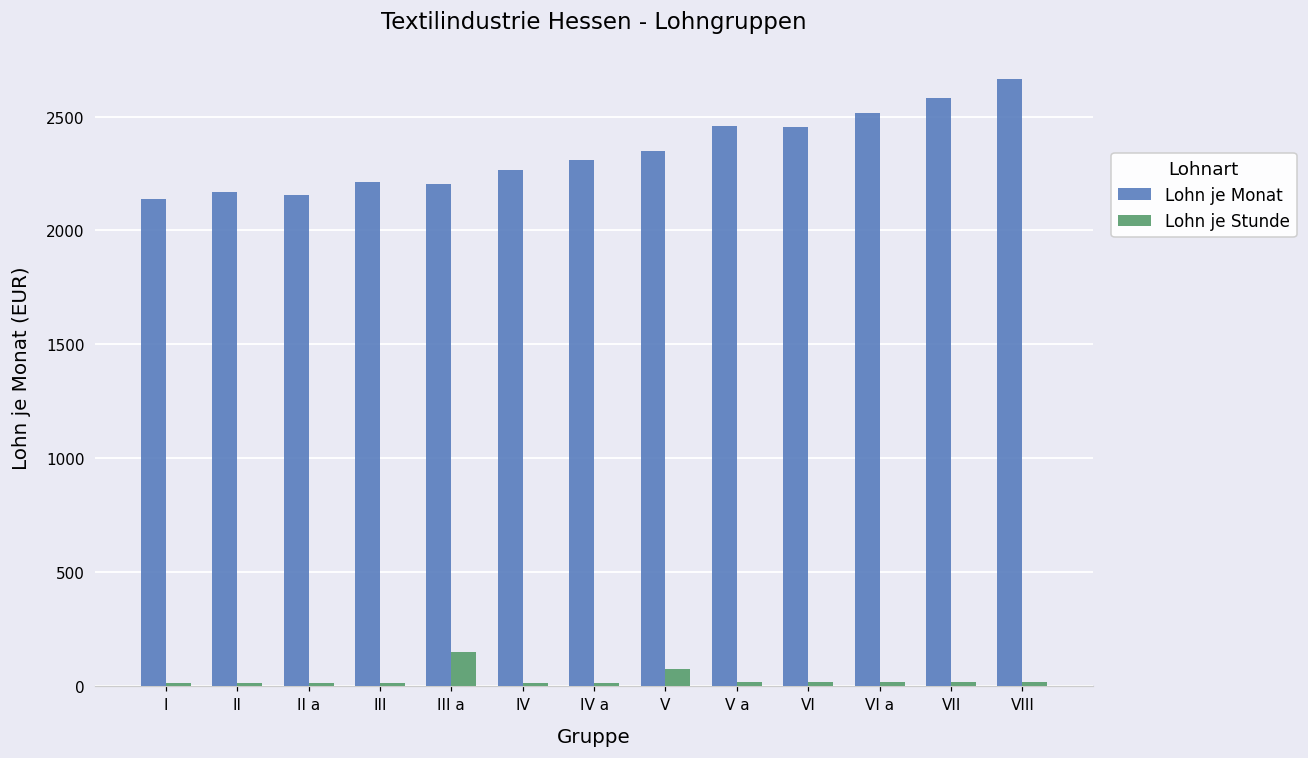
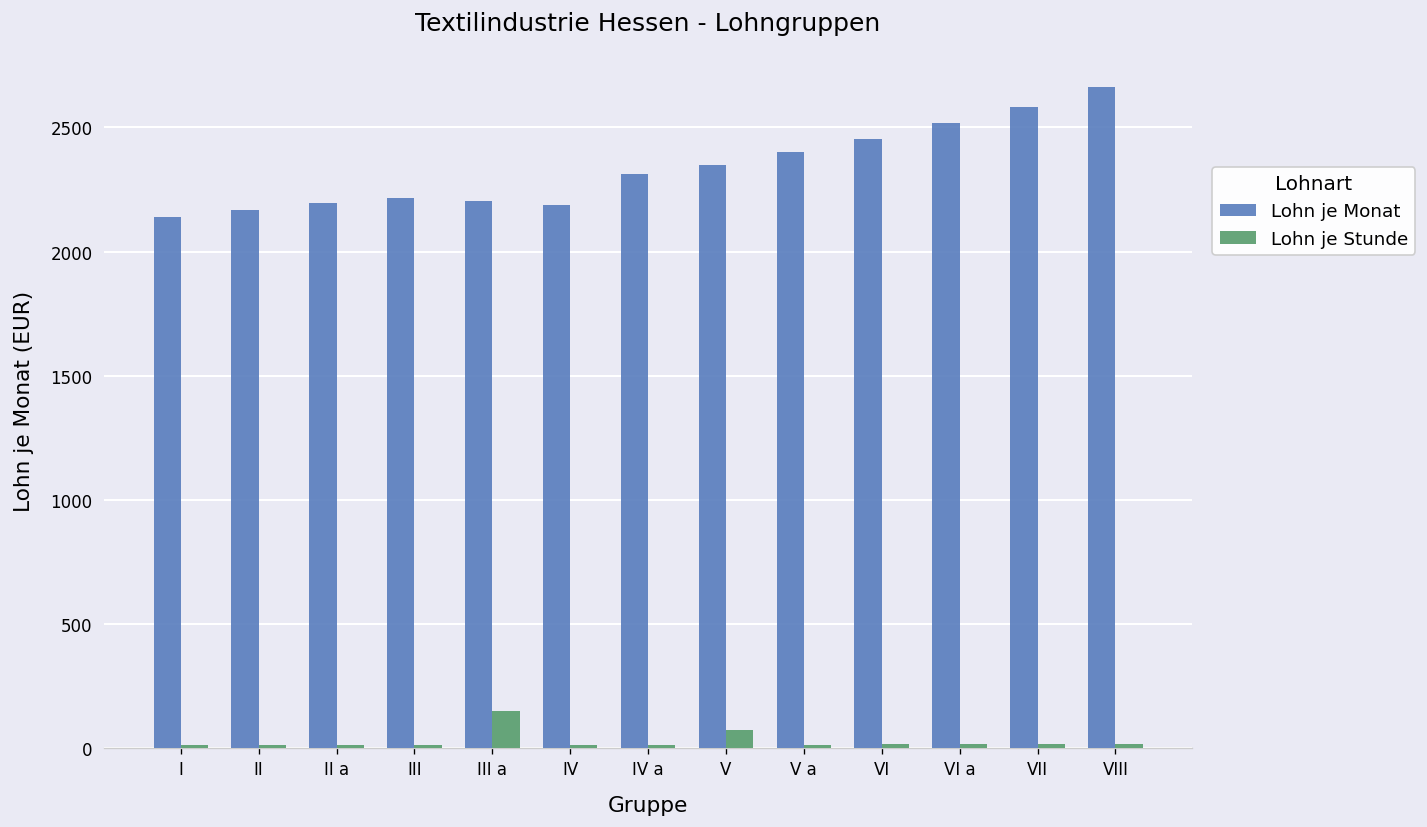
  {
    "Lohn je Monat": {
      "I": 2140,
      "II": 2170,
-     "II a": 2150,
+     "II a": 2200,
      "III": 2220,
      "III a": 2200,
-     "IV": 2270,
+     "IV": 2190,
      "IV a": 2310,
      "V": 2350,
-     "V a": 2460,
+     "V a": 2400,
      "VI": 2450,
      "VI a": 2520,
      "VII": 2580,
      "VIII": 2660
    },
    "Lohn je Stunde": {
      "I": 10,
      "II": 10,
      "II a": 10,
      "III": 10,
      "III a": 150,
      "IV": 10,
      "IV a": 10,
      "V": 70,
      "V a": 10,
      "VI": 20,
      "VI a": 20,
      "VII": 20,
      "VIII": 20
    }
  }
